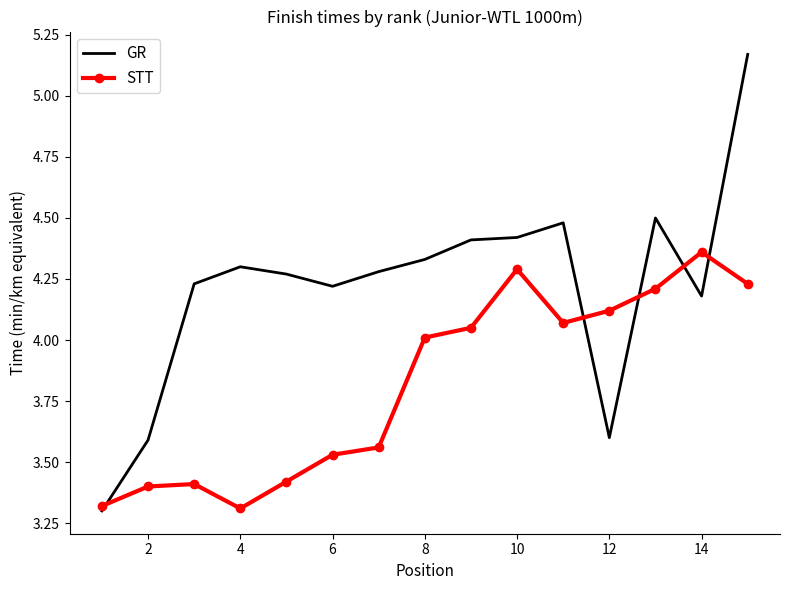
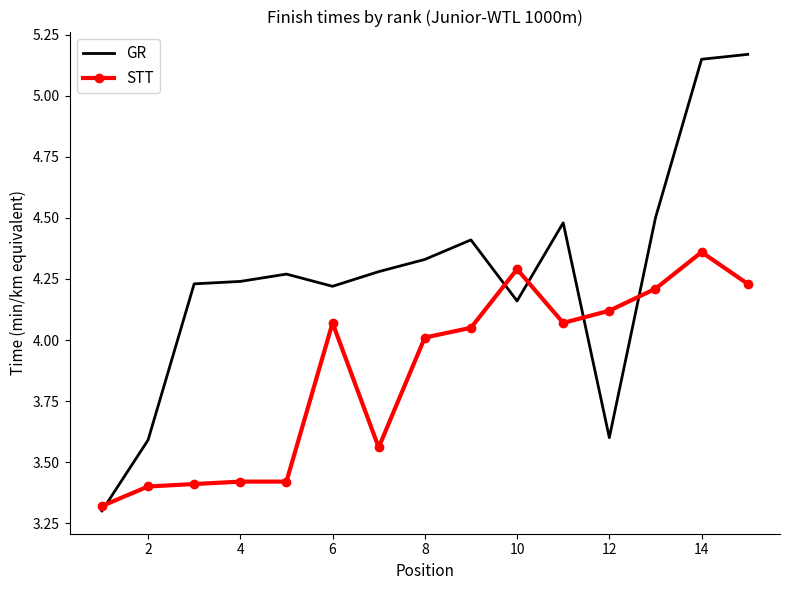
  {
    "GR": {
      "2": 3.59,
-     "4": 4.30,
+     "4": 4.24,
      "6": 4.22,
      "8": 4.33,
-     "10": 4.42,
+     "10": 4.16,
      "12": 3.60,
-     "14": 4.18
+     "14": 5.15
    },
    "STT": {
      "2": 3.40,
-     "4": 3.31,
-     "6": 3.53,
+     "4": 3.42,
+     "6": 4.07,
      "8": 4.01,
      "10": 4.29,
      "12": 4.12,
      "14": 4.36
    }
  }
